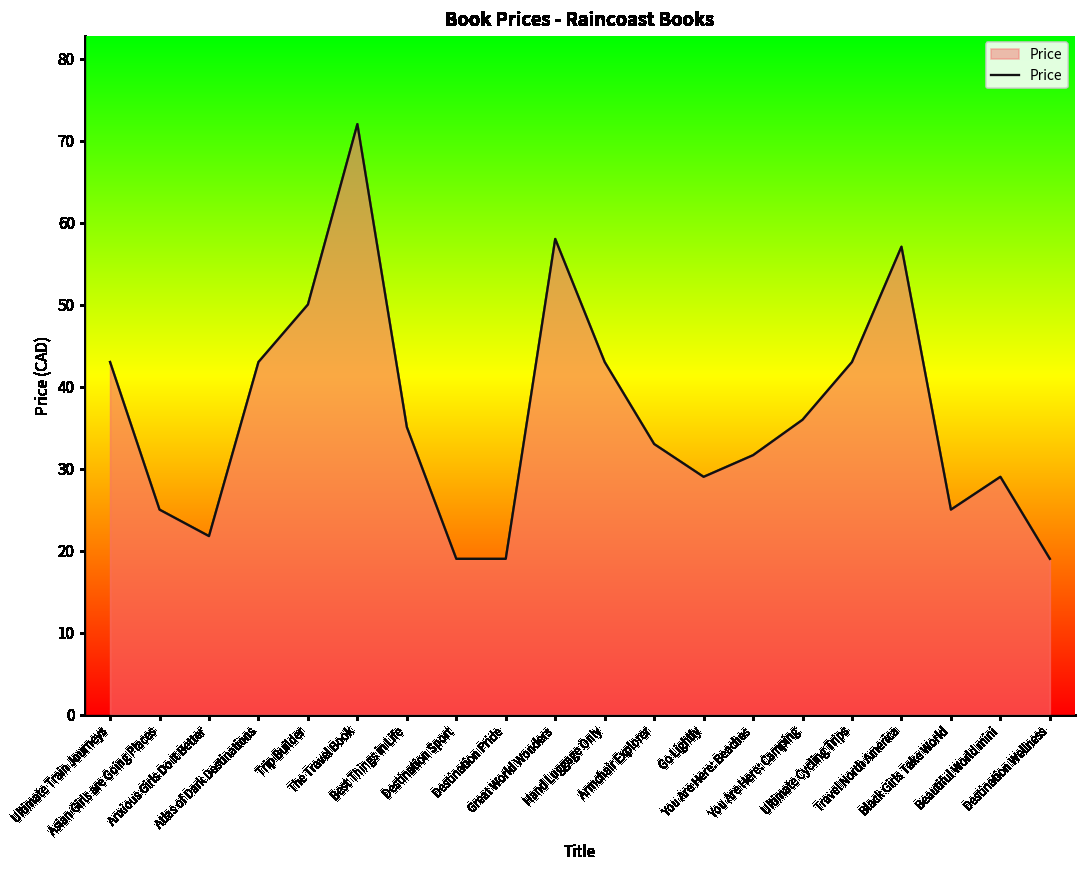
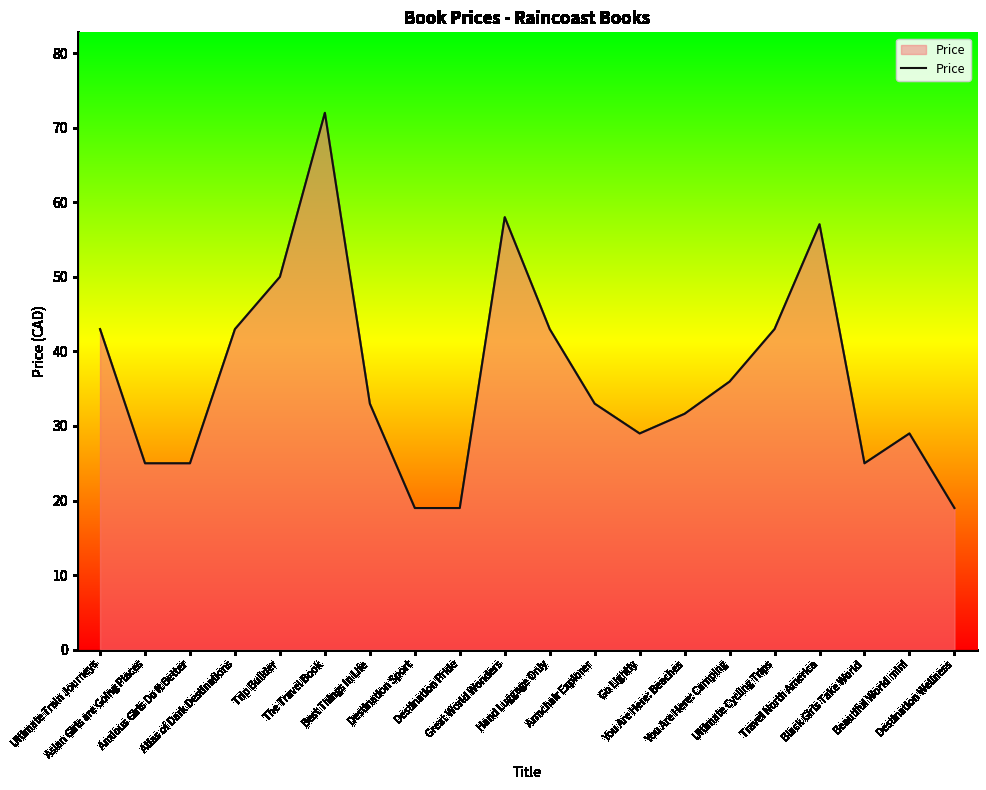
  {
    "Ultimate Train Journeys": 43,
    "Asian Girls are Going Places": 25,
-   "Anxious Girls Do It Better": 22,
+   "Anxious Girls Do It Better": 25,
    "Atlas of Dark Destinations": 43,
    "Trip Builder": 50,
    "The Travel Book": 72,
-   "Best Things in Life": 35,
+   "Best Things in Life": 33,
    "Destination Sport": 19,
    "Destination Pride": 19,
    "Great World Wonders": 58,
    "Hand Luggage Only": 43,
    "Armchair Explorer": 33,
    "Go Lightly": 29,
    "You Are Here: Beaches": 32,
    "You Are Here: Camping": 36,
    "Ultimate Cycling Trips": 43,
    "Travel North America": 57,
    "Black Girls Take World": 25,
    "Beautiful World mini": 29,
    "Destination Wellness": 19
  }
